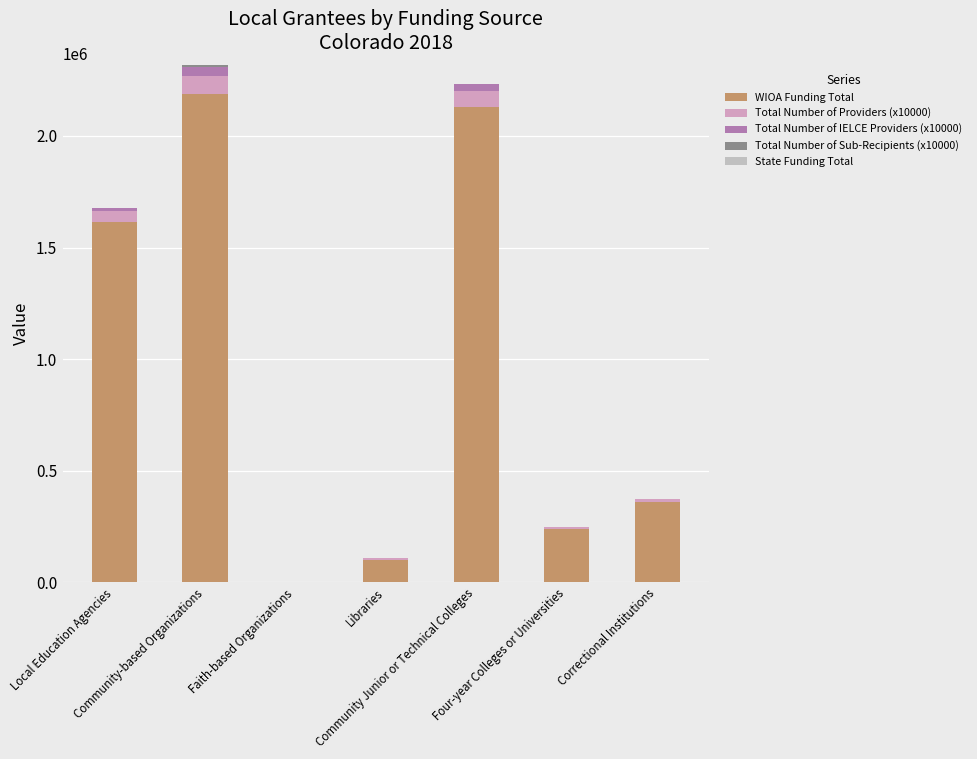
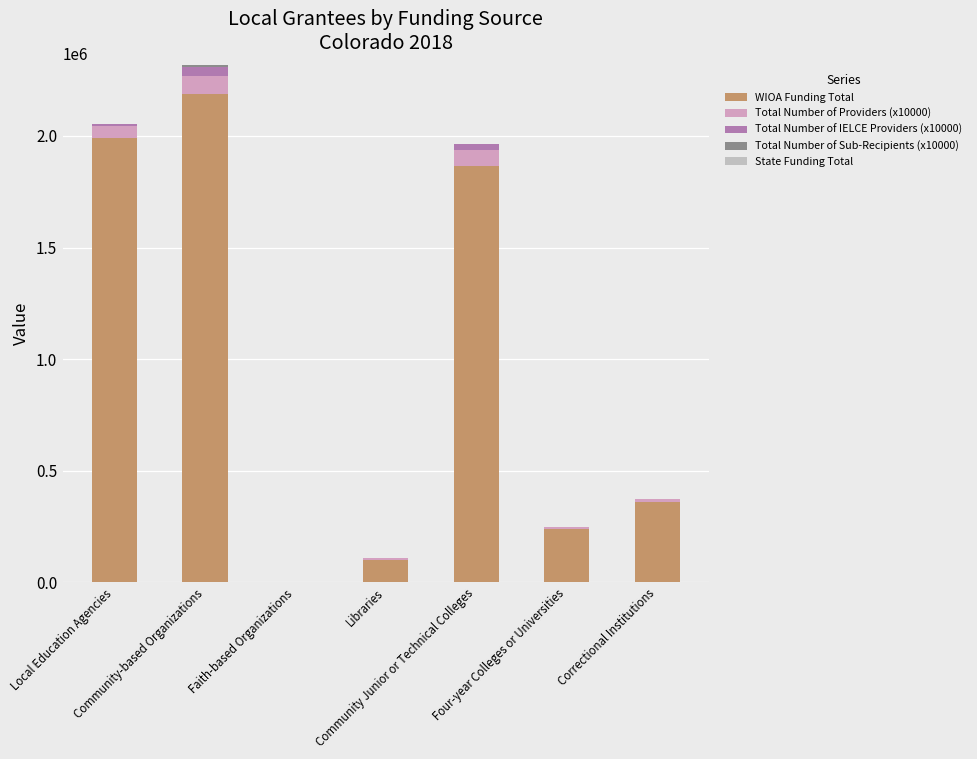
  {
    "WIOA Funding Total": {
-     "Local Education Agencies": 1620000,
+     "Local Education Agencies": 1990000,
      "Community-based Organizations": 2190000,
      "Faith-based Organizations": 0,
      "Libraries": 100000,
-     "Community Junior or Technical Colleges": 2130000,
+     "Community Junior or Technical Colleges": 1870000,
      "Four-year Colleges or Universities": 240000,
      "Correctional Institutions": 360000
    }
  }
